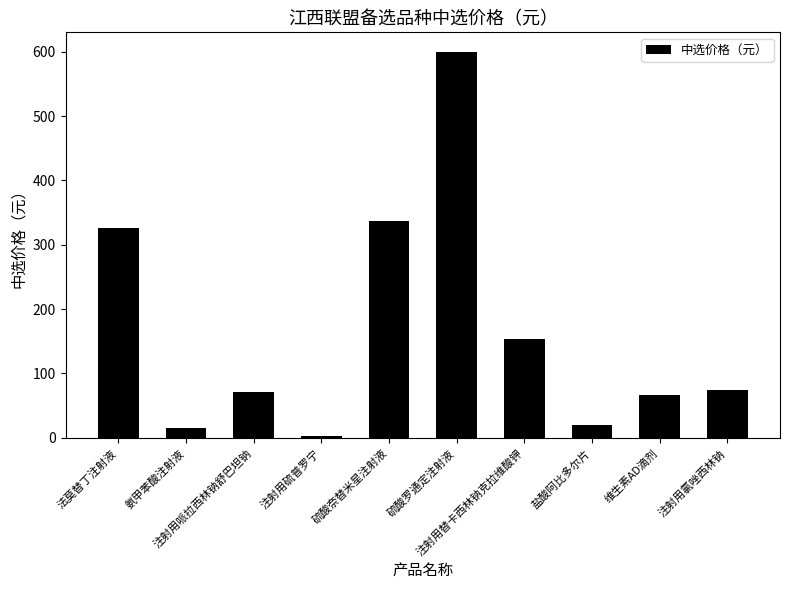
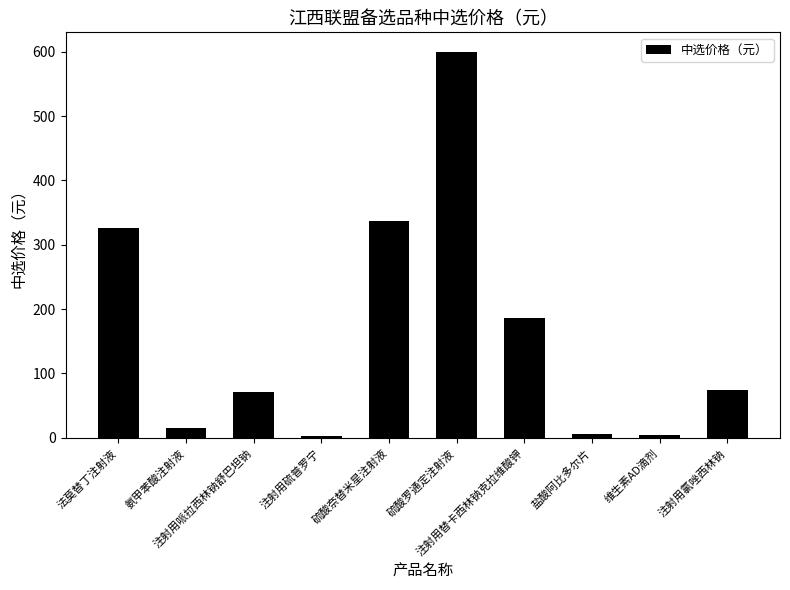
  {
    "法莫替丁注射液": 330,
    "氨甲苯酸注射液": 20,
    "注射用哌拉西林钠舒巴坦钠": 70,
    "硫酸奈替米星注射液": 340,
    "硫酸罗通定注射液": 600,
-   "注射用替卡西林钠克拉维酸钾": 150,
-   "盐酸阿比多尔片": 20,
-   "维生素AD滴剂": 70,
+   "注射用替卡西林钠克拉维酸钾": 190,
+   "盐酸阿比多尔片": 10,
+   "维生素AD滴剂": 0,
    "注射用氯唑西林钠": 70
  }
